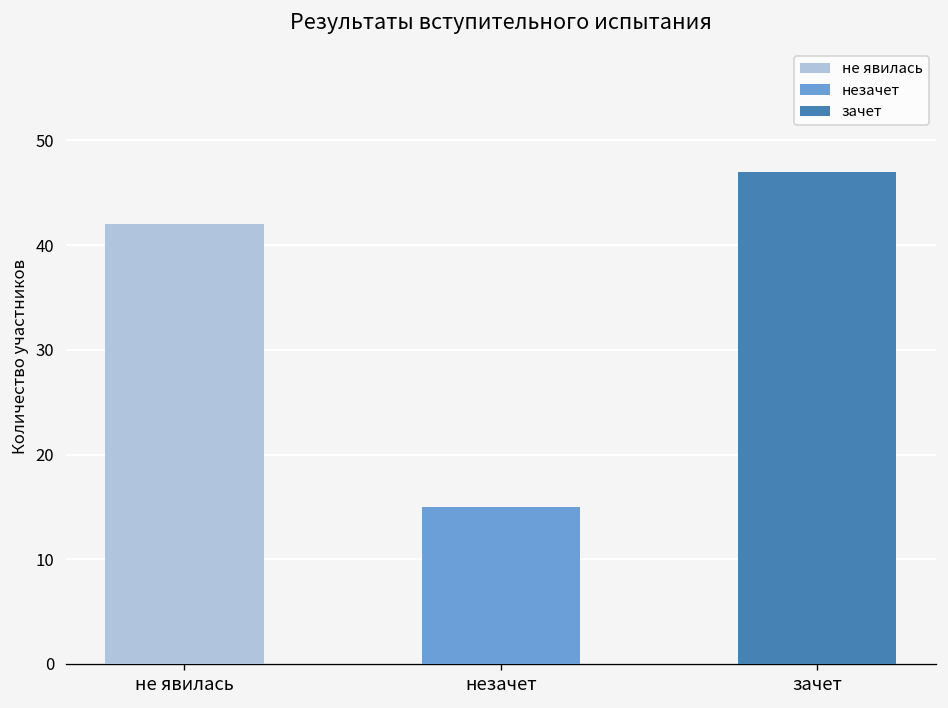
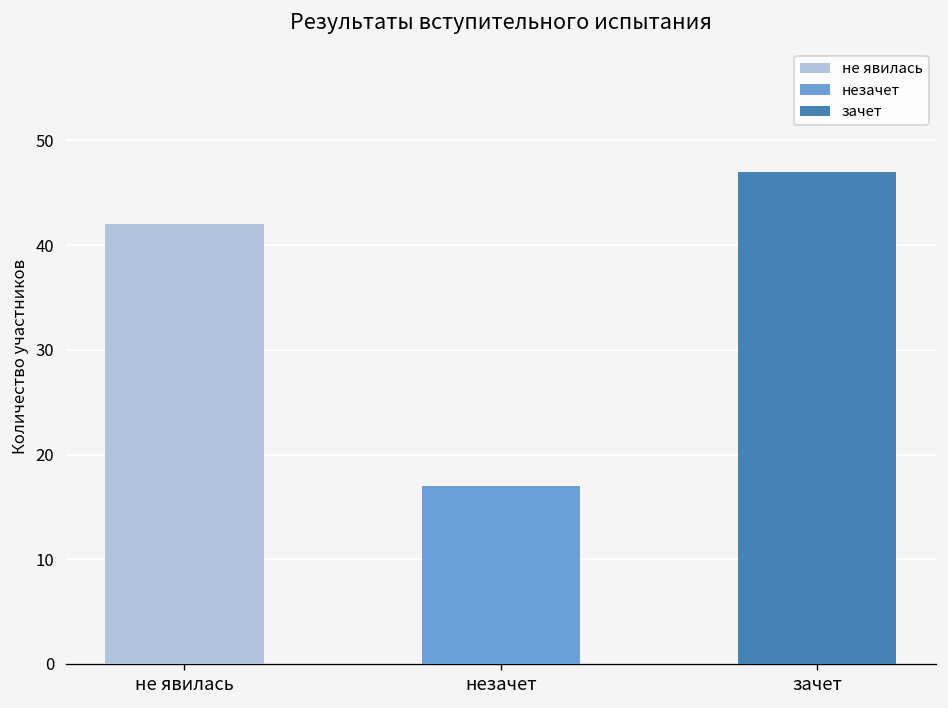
  {
    "не явилась": 42,
-   "незачет": 15,
+   "незачет": 17,
    "зачет": 47
  }
